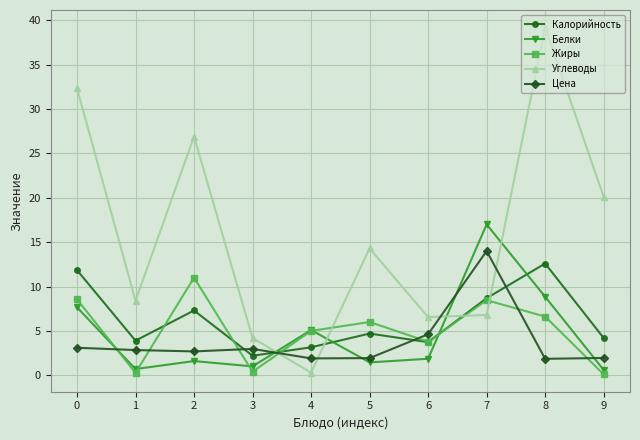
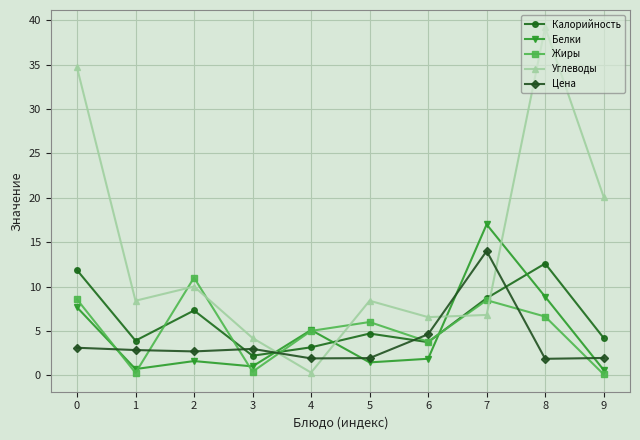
  {
    "Углеводы": {
-     "0": 32,
+     "0": 35,
      "1": 8,
-     "2": 27,
+     "2": 10,
      "3": 4,
      "4": 0,
-     "5": 14,
+     "5": 8,
      "6": 7,
      "7": 7,
      "9": 20
    }
  }
